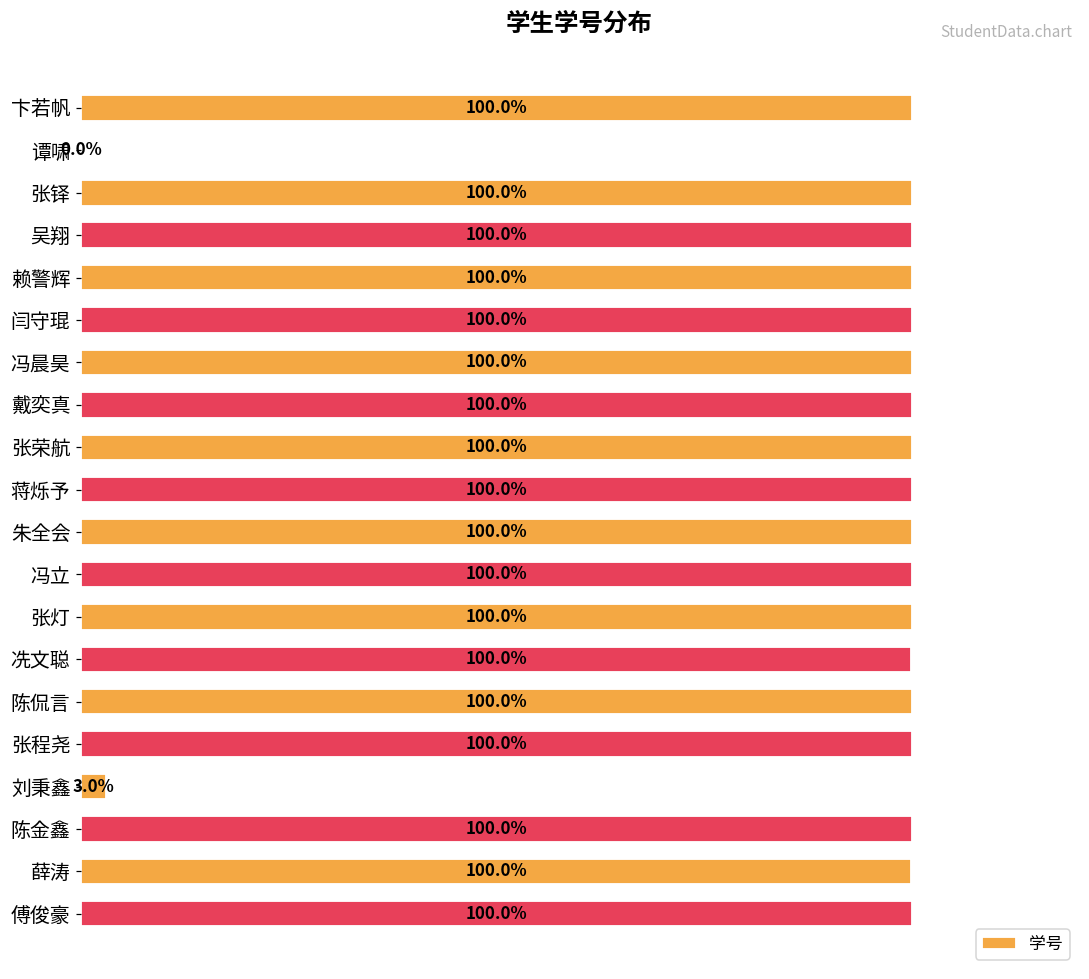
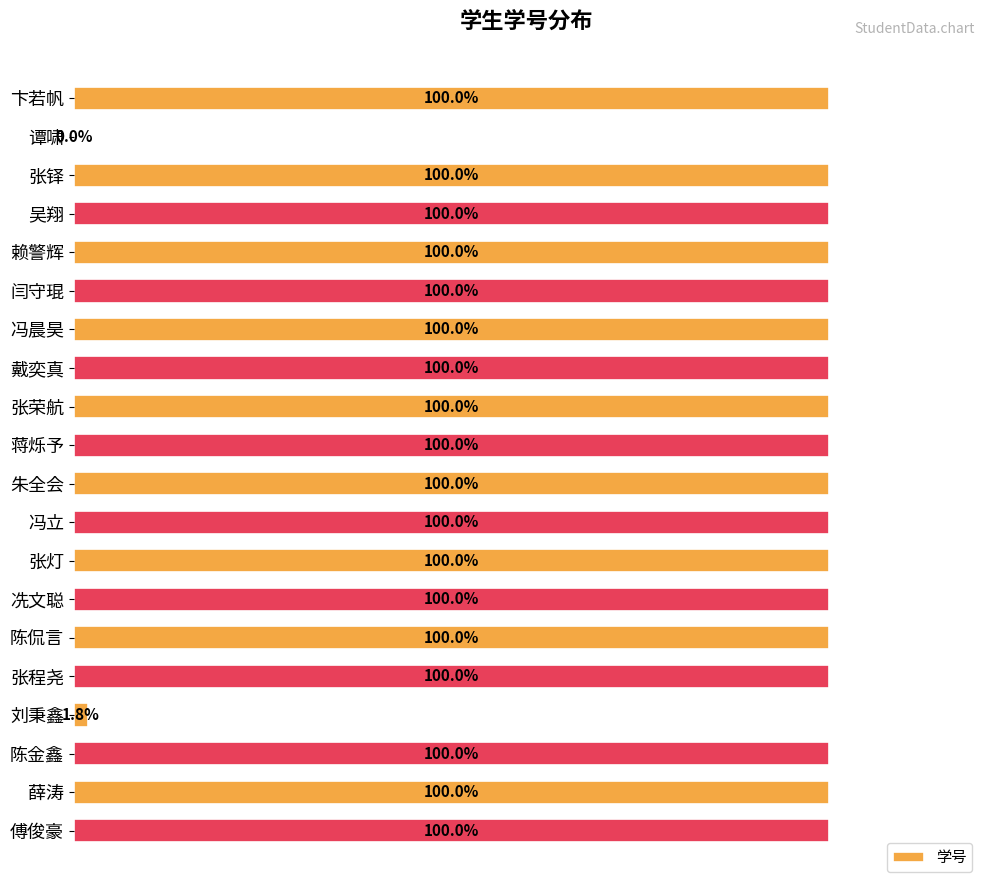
  {
    "卞若帆": "100.0%",
    "谭啸": "0.0%",
    "张铎": "100.0%",
    "吴翔": "100.0%",
    "赖警辉": "100.0%",
    "闫守琨": "100.0%",
    "冯晨昊": "100.0%",
    "戴奕真": "100.0%",
    "张荣航": "100.0%",
    "蒋烁予": "100.0%",
    "朱全会": "100.0%",
    "冯立": "100.0%",
    "张灯": "100.0%",
    "冼文聪": "100.0%",
    "陈侃言": "100.0%",
    "张程尧": "100.0%",
-   "刘秉鑫": "3.0%",
+   "刘秉鑫": "1.8%",
    "陈金鑫": "100.0%",
    "薛涛": "100.0%",
    "傅俊豪": "100.0%"
  }
